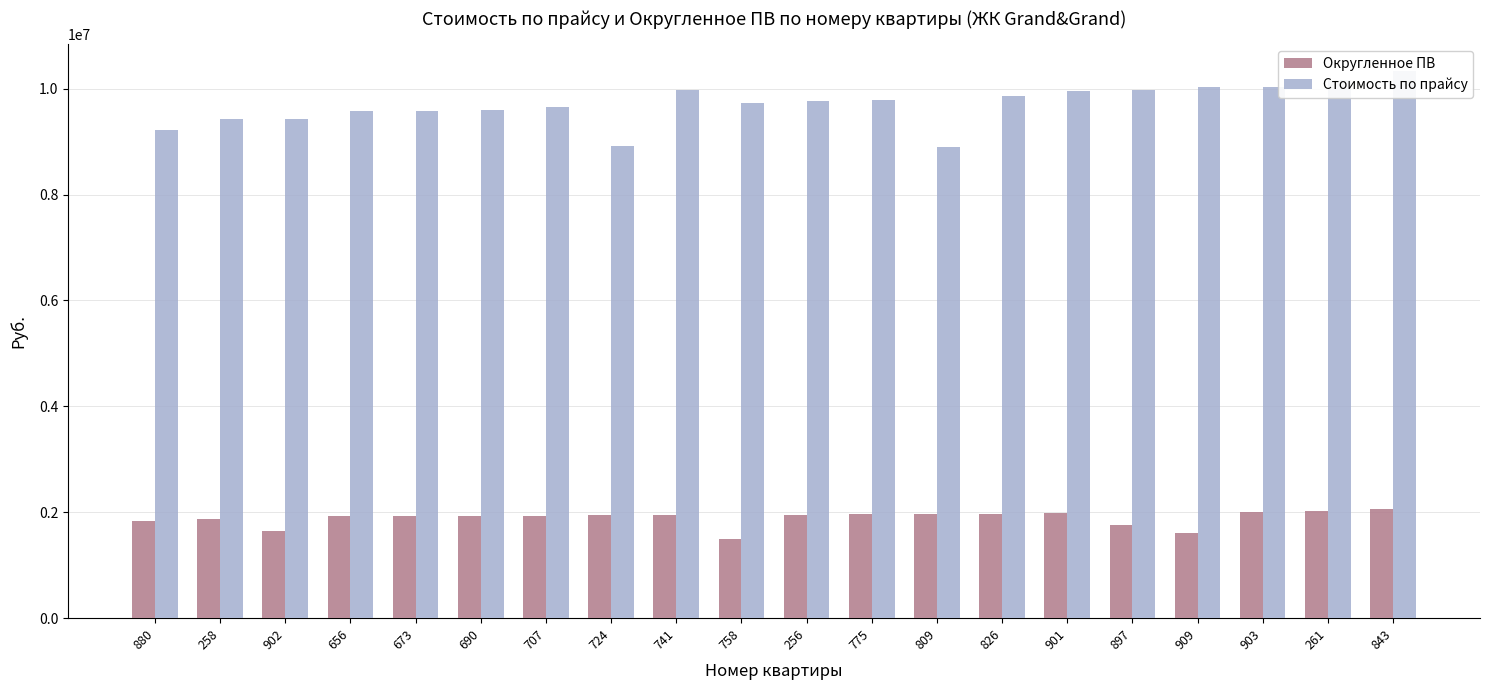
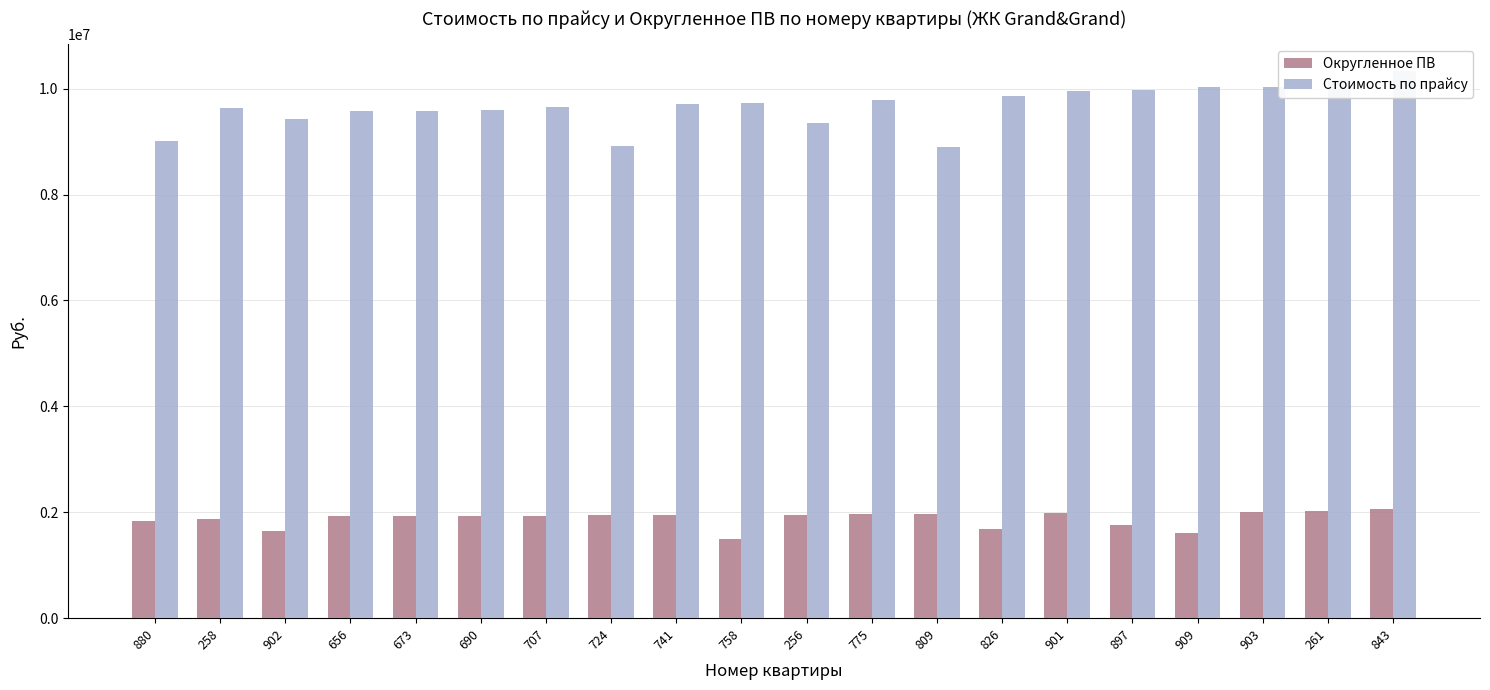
  {
    "Округленное ПВ": {
      "880": 1800000,
      "258": 1900000,
      "902": 1600000,
      "656": 1900000,
      "673": 1900000,
      "690": 1900000,
      "707": 1900000,
      "724": 1900000,
      "741": 1900000,
      "758": 1500000,
      "256": 2000000,
      "775": 2000000,
      "809": 2000000,
-     "826": 2000000,
+     "826": 1700000,
      "901": 2000000,
      "897": 1800000,
      "909": 1600000,
      "903": 2000000,
      "261": 2000000,
      "843": 2100000
    },
    "Стоимость по прайсу": {
-     "880": 9200000,
-     "258": 9400000,
+     "880": 9000000,
+     "258": 9600000,
      "902": 9400000,
      "656": 9600000,
      "673": 9600000,
      "690": 9600000,
      "707": 9700000,
      "724": 8900000,
-     "741": 10000000,
+     "741": 9700000,
      "758": 9700000,
-     "256": 9800000,
+     "256": 9400000,
      "775": 9800000,
      "809": 8900000,
      "826": 9900000,
      "901": 10000000,
      "897": 10000000,
      "909": 10000000,
      "903": 10000000
    }
  }
